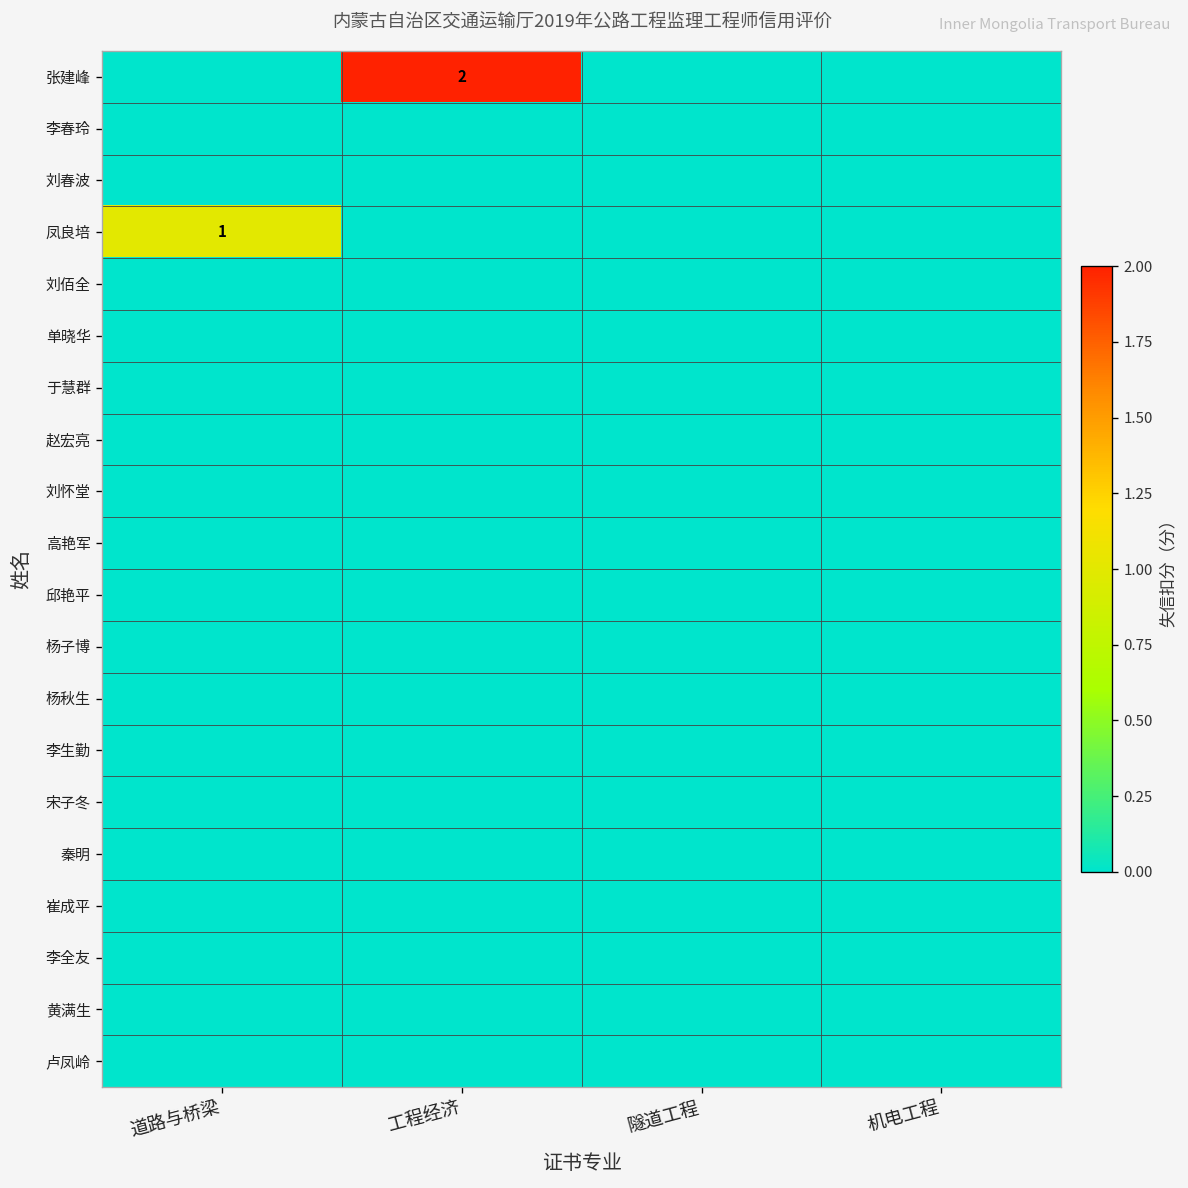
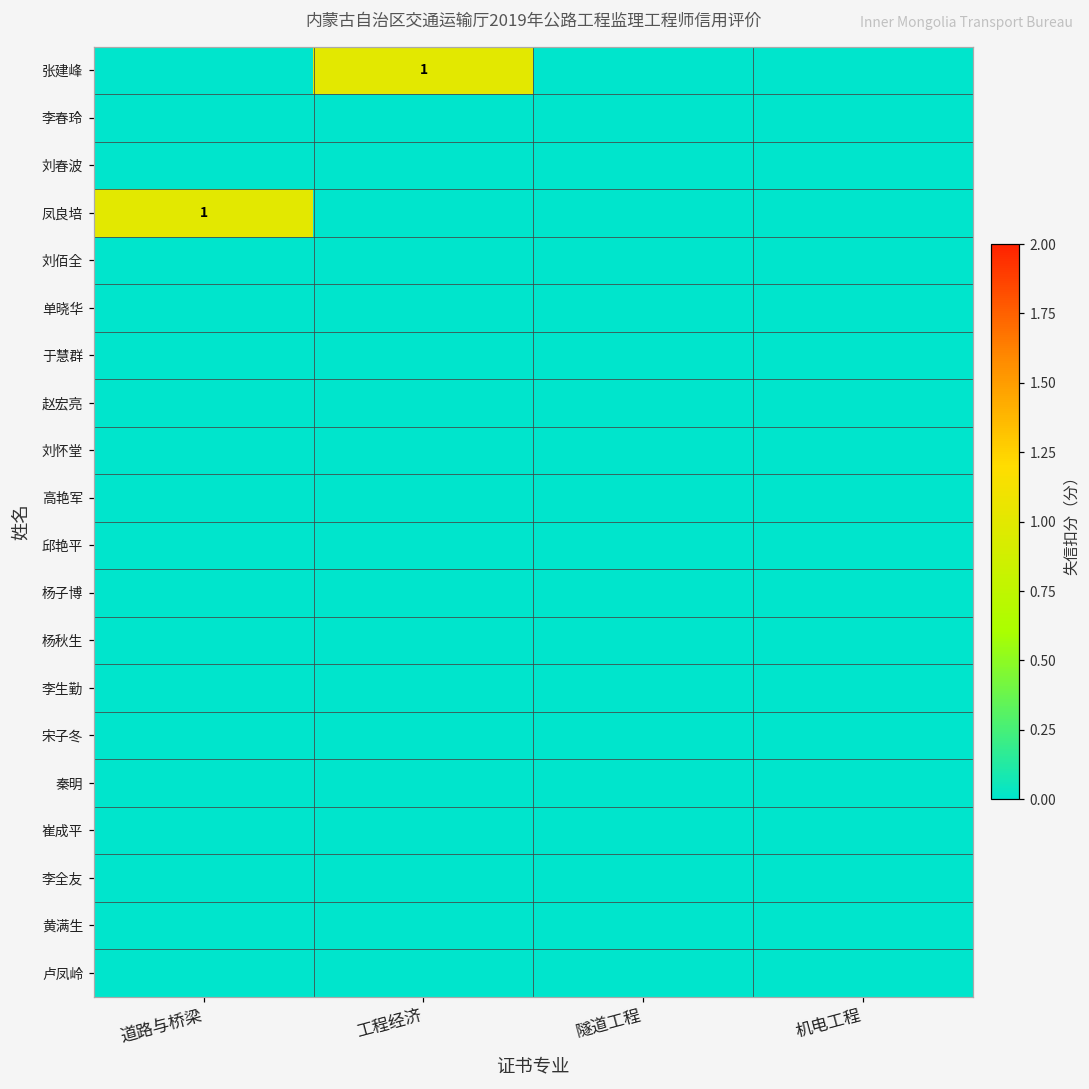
  {
    "张建峰": {
-     "工程经济": 2
+     "工程经济": 1
    },
    "凤良培": {
      "道路与桥梁": 1
    }
  }
